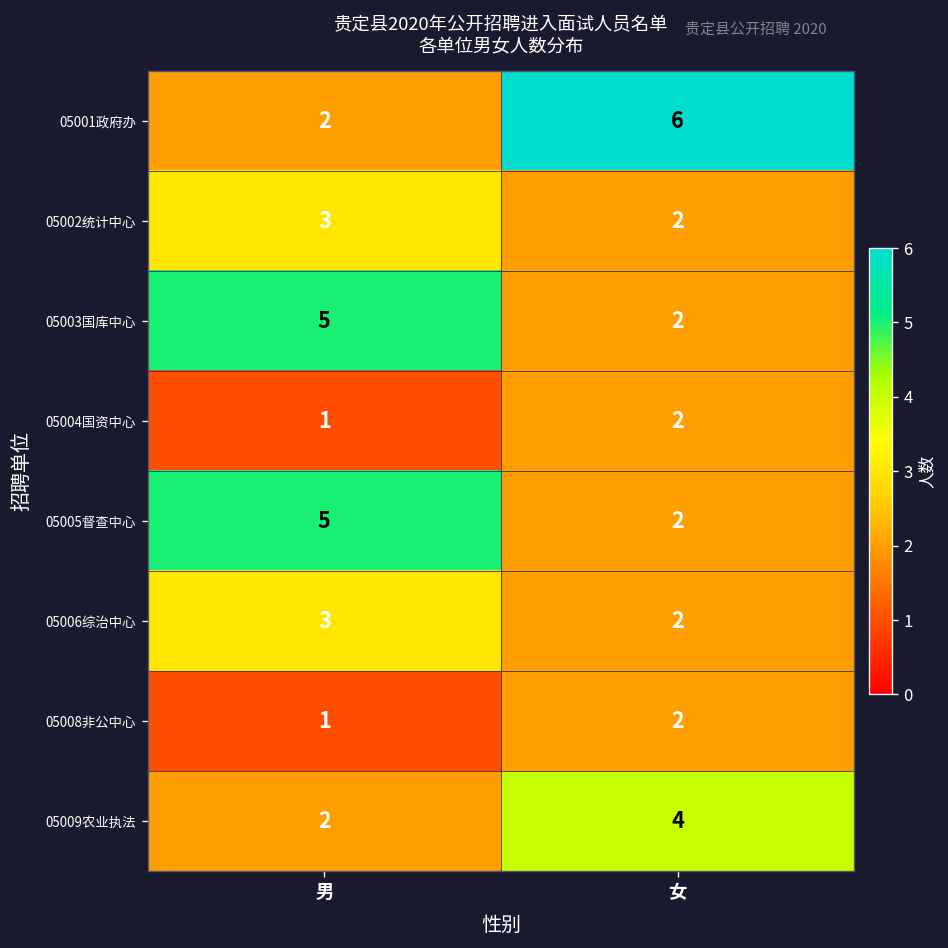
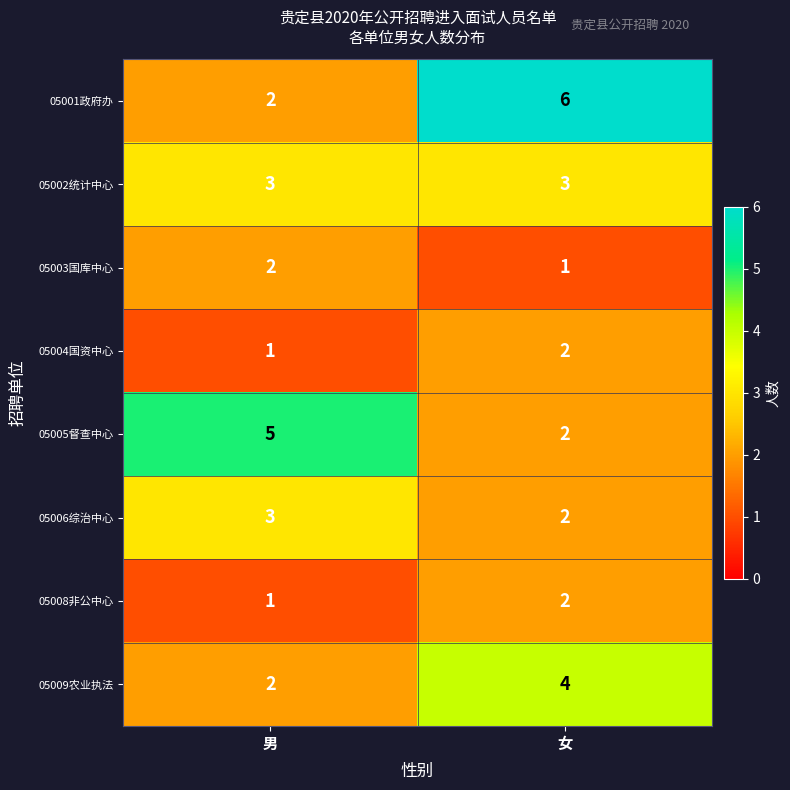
  {
    "05001政府办": {
      "男": 2,
      "女": 6
    },
    "05002统计中心": {
      "男": 3,
-     "女": 2
+     "女": 3
    },
    "05003国库中心": {
-     "男": 5,
-     "女": 2
+     "男": 2,
+     "女": 1
    },
    "05004国资中心": {
      "男": 1,
      "女": 2
    },
    "05005督查中心": {
      "男": 5,
      "女": 2
    },
    "05006综治中心": {
      "男": 3,
      "女": 2
    },
    "05008非公中心": {
      "男": 1,
      "女": 2
    },
    "05009农业执法": {
      "男": 2,
      "女": 4
    }
  }
